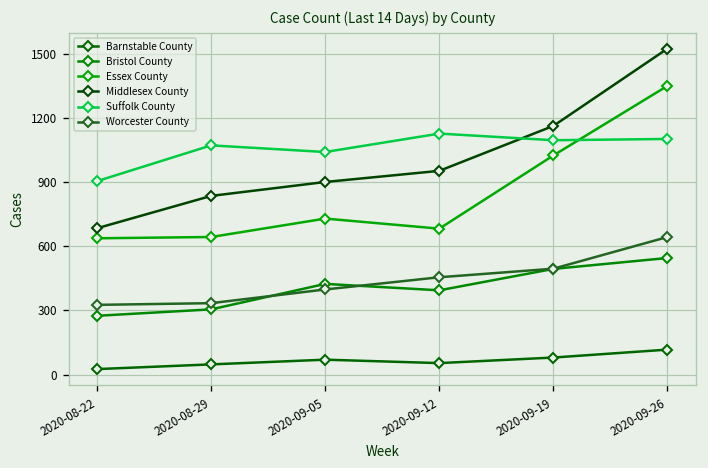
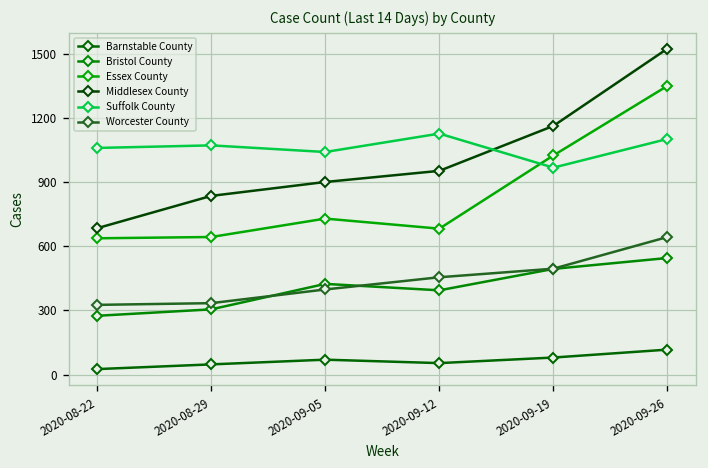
  {
    "Suffolk County": {
-     "2020-08-22": 900,
+     "2020-08-22": 1060,
      "2020-08-29": 1070,
      "2020-09-05": 1040,
      "2020-09-12": 1130,
-     "2020-09-19": 1100,
+     "2020-09-19": 970,
      "2020-09-26": 1100
    }
  }
